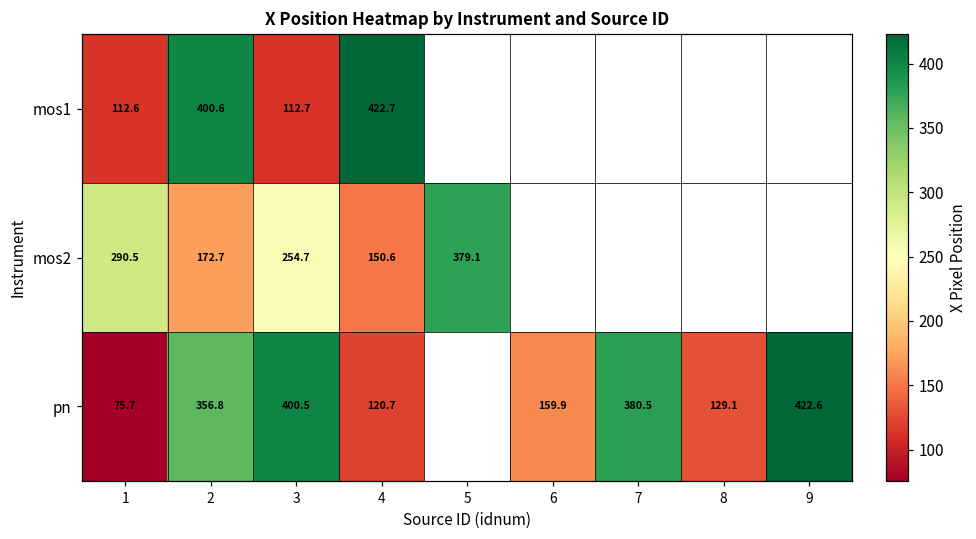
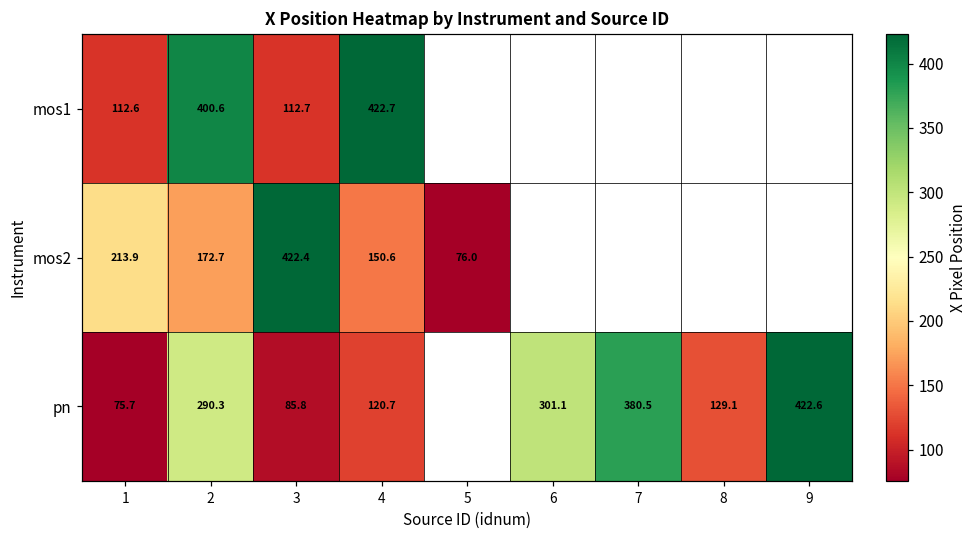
  {
    "mos1": {
      "1": 112.6,
      "2": 400.6,
      "3": 112.7,
      "4": 422.7
    },
    "mos2": {
-     "1": 290.5,
+     "1": 213.9,
      "2": 172.7,
-     "3": 254.7,
+     "3": 422.4,
      "4": 150.6,
-     "5": 379.1
+     "5": 76.0
    },
    "pn": {
      "1": 75.7,
-     "2": 356.8,
-     "3": 400.5,
+     "2": 290.3,
+     "3": 85.8,
      "4": 120.7,
-     "6": 159.9,
+     "6": 301.1,
      "7": 380.5,
      "8": 129.1,
      "9": 422.6
    }
  }
